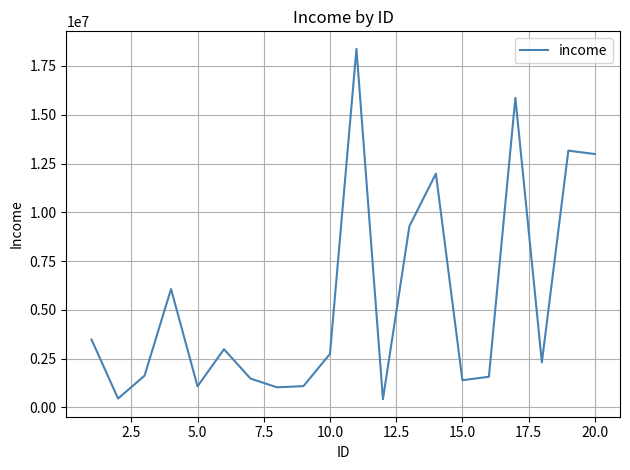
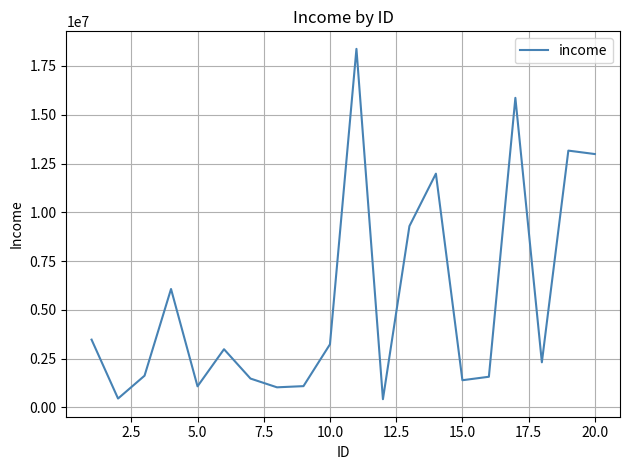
  {
    "5.0": 1100000,
-   "10.0": 2700000,
+   "10.0": 3200000,
    "15.0": 1400000,
    "20.0": 13000000
  }
